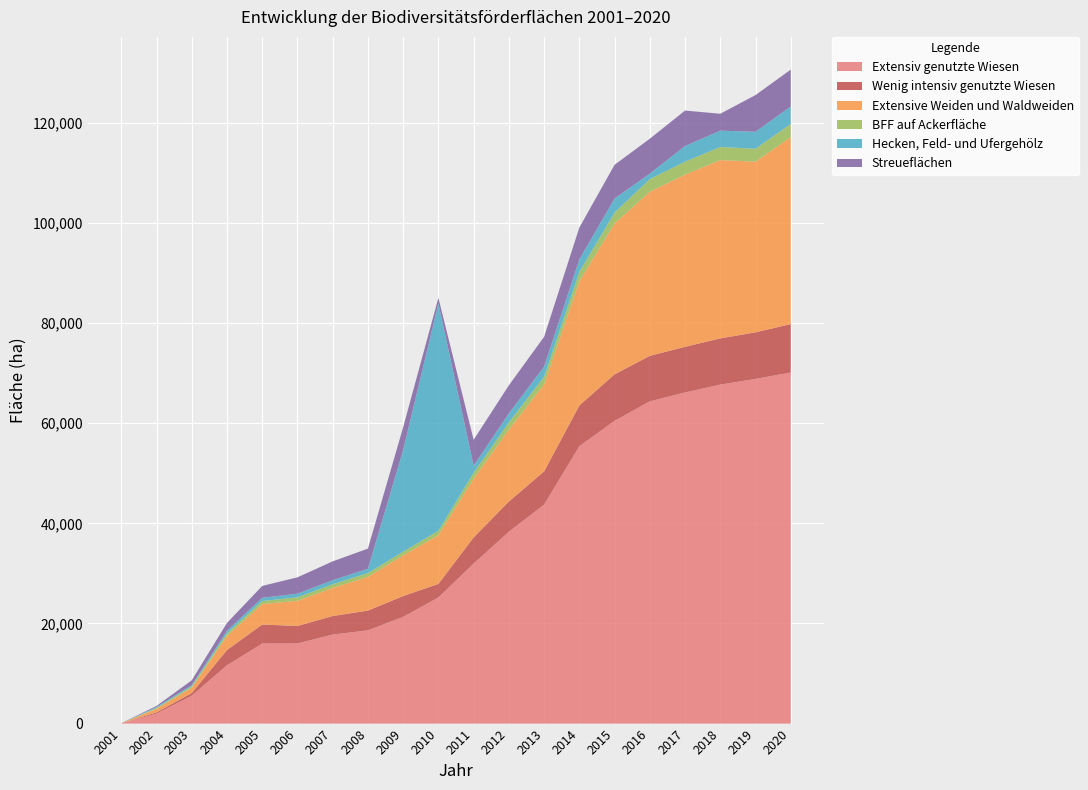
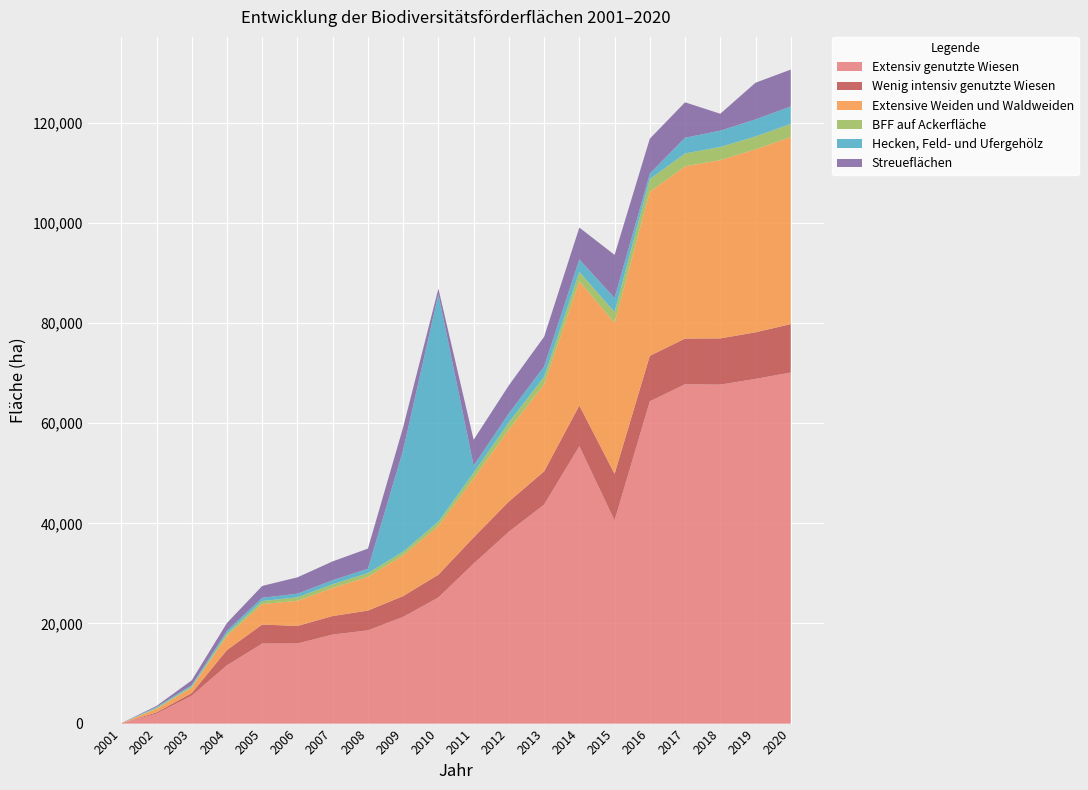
  {
    "Extensiv genutzte Wiesen": {
      "2003": "6,000",
      "2004": "12,000",
      "2005": "16,000",
      "2006": "16,000",
      "2007": "18,000",
      "2008": "19,000",
      "2009": "21,000",
      "2010": "25,000",
      "2011": "32,000",
      "2012": "38,000",
      "2013": "44,000",
      "2014": "55,000",
-     "2015": "60,000",
+     "2015": "41,000",
      "2016": "64,000",
-     "2017": "66,000",
+     "2017": "68,000",
      "2018": "68,000",
      "2019": "69,000",
      "2020": "70,000"
    },
    "Wenig intensiv genutzte Wiesen": {
      "2003": "1,000",
      "2004": "3,000",
      "2005": "4,000",
      "2006": "3,000",
      "2007": "4,000",
      "2008": "4,000",
      "2009": "4,000",
-     "2010": "3,000",
+     "2010": "5,000",
      "2011": "5,000",
      "2012": "6,000",
      "2013": "7,000",
      "2014": "8,000",
      "2015": "9,000",
      "2016": "9,000",
      "2017": "9,000",
      "2018": "9,000",
      "2019": "9,000",
      "2020": "10,000"
    },
    "Extensive Weiden und Waldweiden": {
      "2005": "4,000",
      "2006": "5,000",
      "2007": "6,000",
      "2008": "7,000",
      "2009": "8,000",
      "2010": "10,000",
      "2011": "12,000",
      "2012": "14,000",
      "2013": "17,000",
      "2014": "25,000",
      "2015": "30,000",
      "2016": "33,000",
      "2017": "34,000",
      "2018": "36,000",
-     "2019": "34,000",
+     "2019": "37,000",
      "2020": "37,000"
    },
    "BFF auf Ackerfläche": {
      "2005": "1,000",
      "2006": "1,000",
      "2007": "1,000",
      "2008": "1,000",
      "2009": "1,000",
      "2010": "1,000",
      "2011": "1,000",
      "2012": "1,000",
      "2013": "2,000",
      "2014": "2,000",
      "2015": "2,000",
      "2016": "3,000",
      "2017": "3,000",
      "2018": "3,000",
      "2019": "3,000",
      "2020": "3,000"
    },
    "Hecken, Feld- und Ufergehölz": {
      "2004": "1,000",
      "2005": "1,000",
      "2006": "1,000",
      "2007": "1,000",
      "2008": "1,000",
      "2009": "20,000",
      "2010": "45,000",
      "2011": "1,000",
      "2012": "2,000",
      "2013": "2,000",
      "2014": "3,000",
      "2015": "3,000",
      "2016": "1,000",
      "2017": "3,000",
      "2018": "3,000",
      "2019": "3,000",
      "2020": "3,000"
    },
    "Streueflächen": {
      "2003": "1,000",
      "2004": "2,000",
      "2005": "2,000",
      "2006": "3,000",
      "2007": "4,000",
      "2008": "4,000",
      "2009": "5,000",
      "2010": "1,000",
      "2011": "5,000",
      "2012": "6,000",
      "2013": "6,000",
      "2014": "6,000",
-     "2015": "7,000",
+     "2015": "9,000",
      "2016": "7,000",
      "2017": "7,000",
      "2018": "3,000",
      "2019": "7,000",
      "2020": "7,000"
    }
  }
